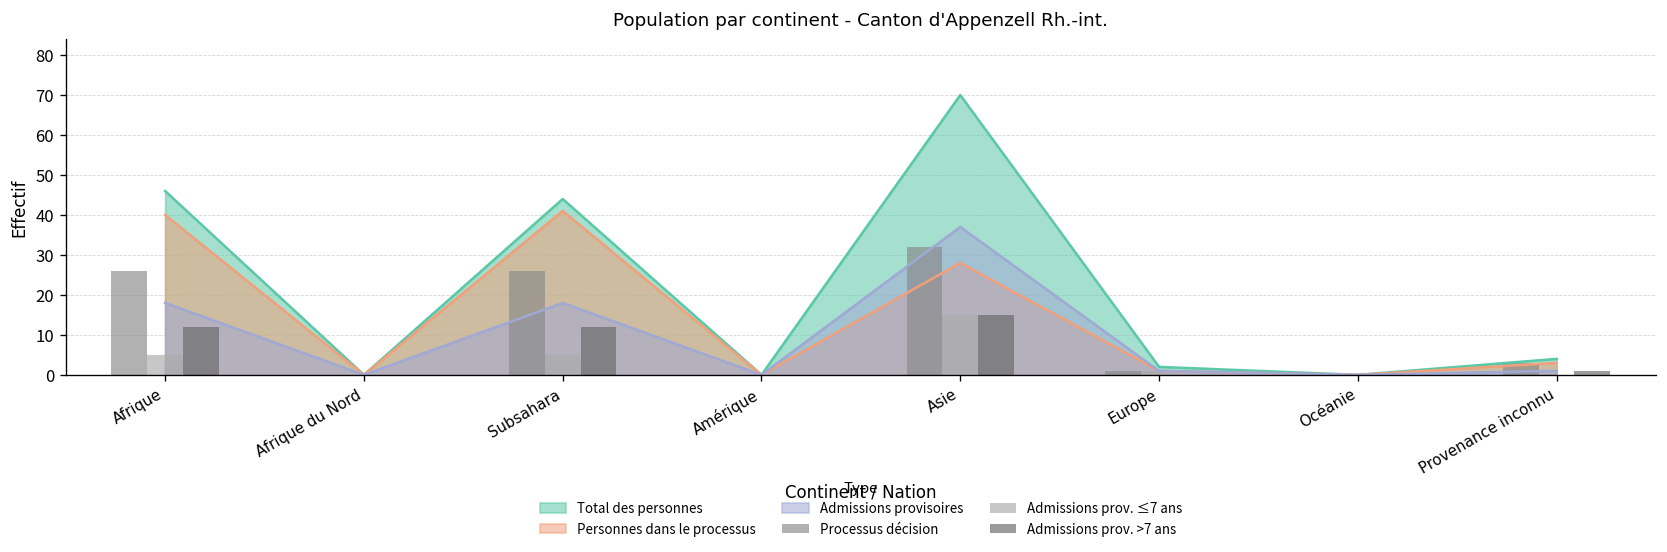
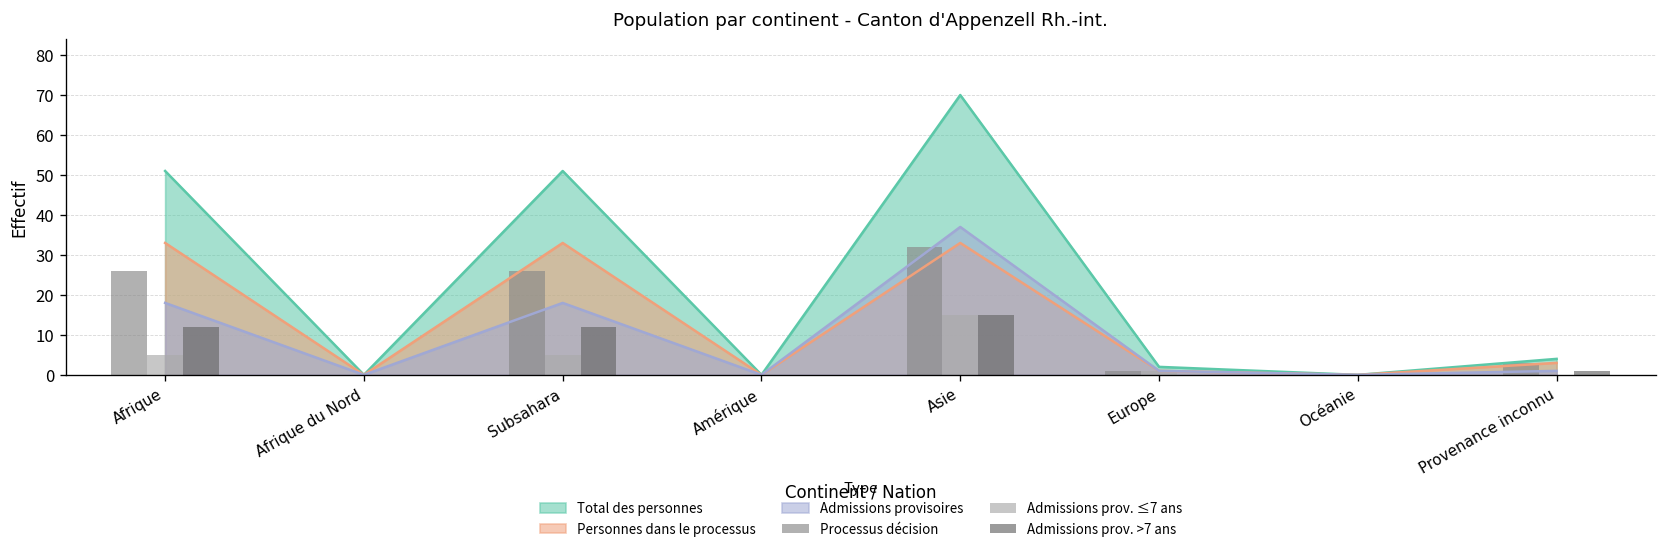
  {
    "Total des personnes": {
-     "Afrique": 46,
-     "Subsahara": 44,
+     "Afrique": 51,
+     "Subsahara": 51,
      "Asie": 70,
      "Europe": 2,
      "Provenance inconnu": 4
    },
    "Personnes dans le processus": {
-     "Afrique": 40,
-     "Subsahara": 41,
-     "Asie": 28,
+     "Afrique": 33,
+     "Subsahara": 33,
+     "Asie": 33,
      "Provenance inconnu": 3
    }
  }
